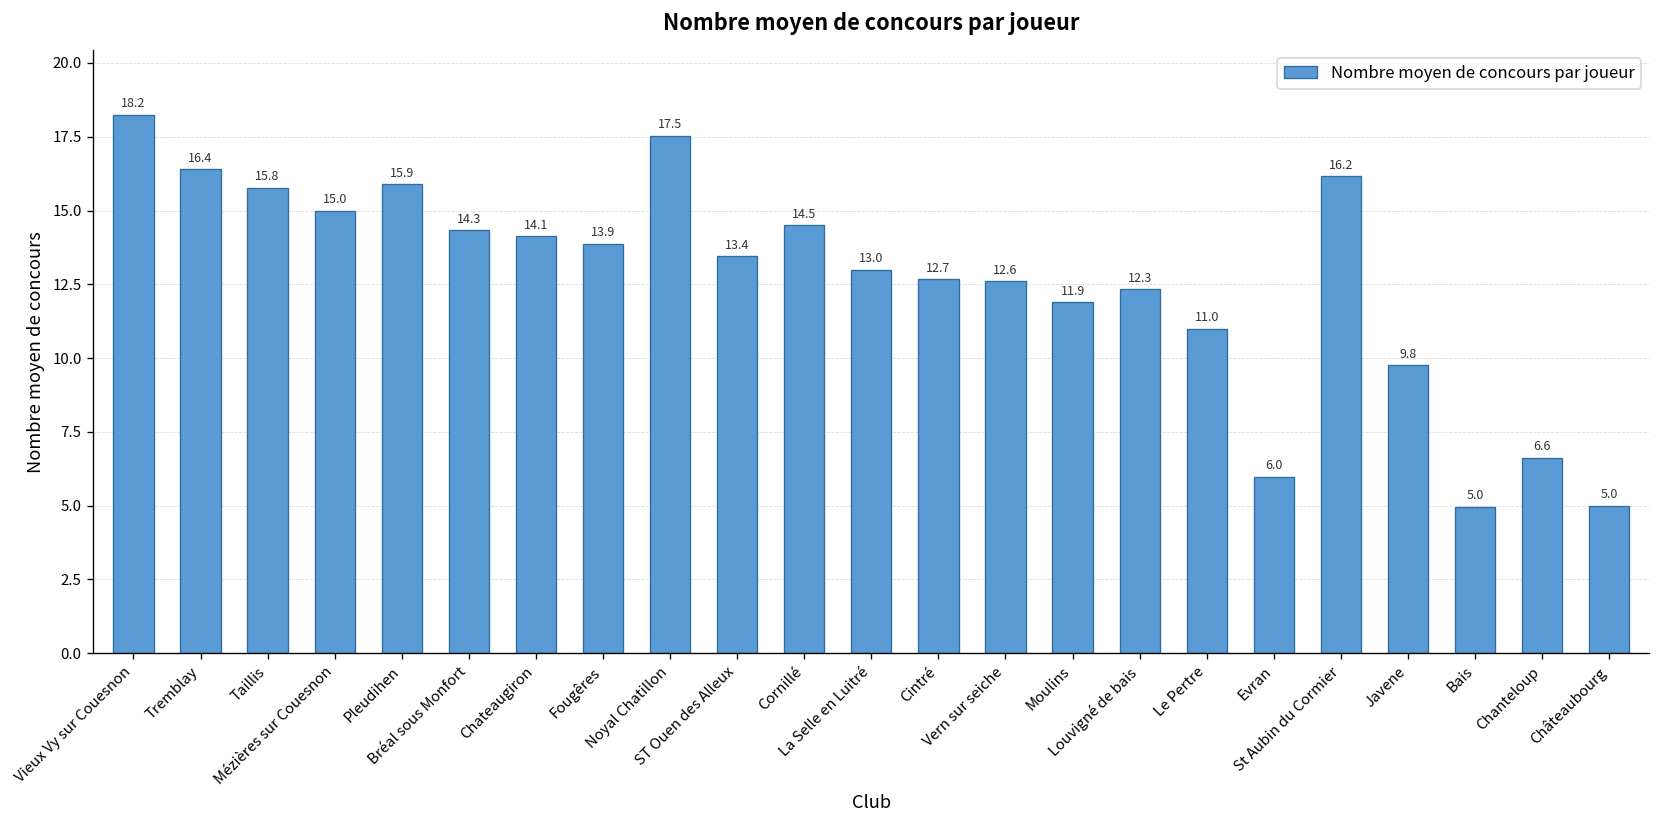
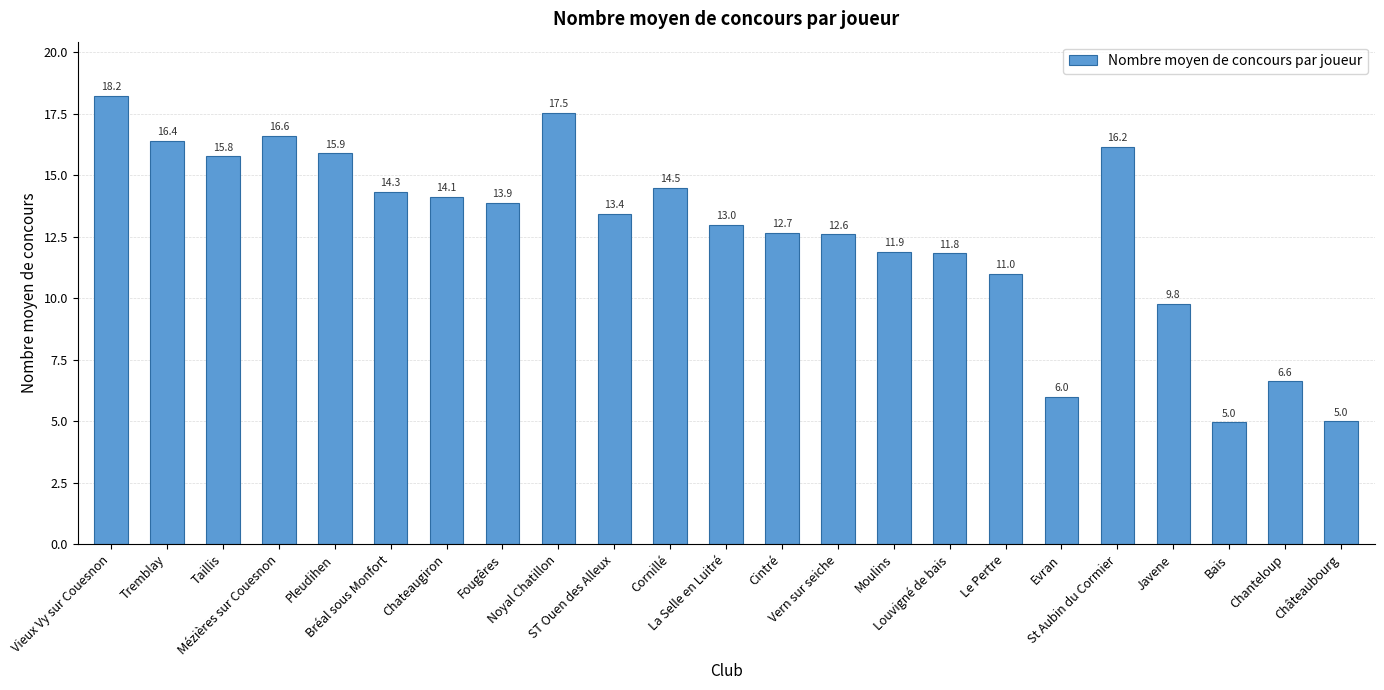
  {
    "Vieux Vy sur Couesnon": 18.2,
    "Tremblay": 16.4,
    "Taillis": 15.8,
-   "Mézières sur Couesnon": 15.0,
+   "Mézières sur Couesnon": 16.6,
    "Pleudihen": 15.9,
    "Bréal sous Monfort": 14.3,
    "Chateaugiron": 14.1,
    "Fougêres": 13.9,
    "Noyal Chatillon": 17.5,
    "ST Ouen des Alleux": 13.4,
    "Cornillé": 14.5,
    "La Selle en Luitré": 13.0,
    "Cintré": 12.7,
    "Vern sur seiche": 12.6,
    "Moulins": 11.9,
-   "Louvigné de bais": 12.3,
+   "Louvigné de bais": 11.8,
    "Le Pertre": 11.0,
    "Evran": 6.0,
    "St Aubin du Cormier": 16.2,
    "Javene": 9.8,
    "Bais": 5.0,
    "Chanteloup": 6.6,
    "Châteaubourg": 5.0
  }
